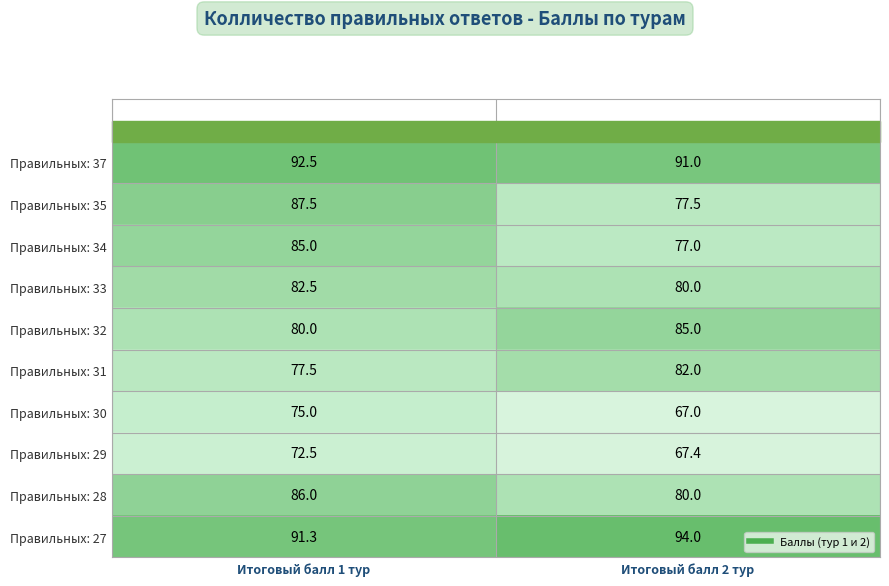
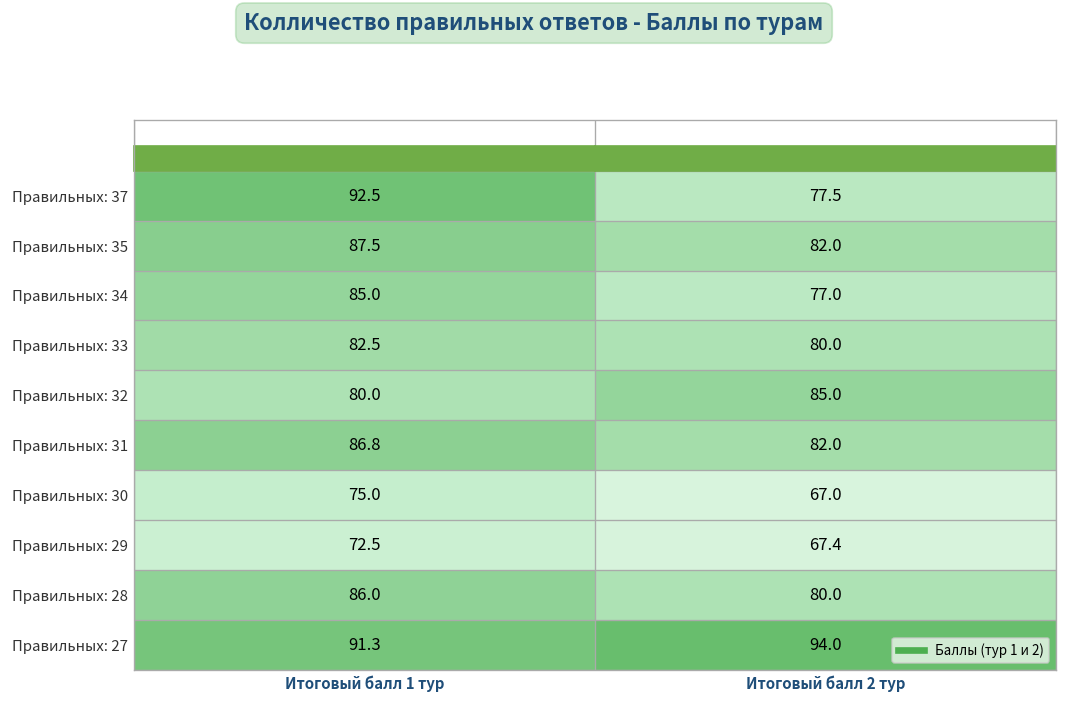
  {
    "Правильных: 37": {
      "Итоговый балл 1 тур": 92.5,
-     "Итоговый балл 2 тур": 91.0
+     "Итоговый балл 2 тур": 77.5
    },
    "Правильных: 35": {
      "Итоговый балл 1 тур": 87.5,
-     "Итоговый балл 2 тур": 77.5
+     "Итоговый балл 2 тур": 82.0
    },
    "Правильных: 34": {
      "Итоговый балл 1 тур": 85.0,
      "Итоговый балл 2 тур": 77.0
    },
    "Правильных: 33": {
      "Итоговый балл 1 тур": 82.5,
      "Итоговый балл 2 тур": 80.0
    },
    "Правильных: 32": {
      "Итоговый балл 1 тур": 80.0,
      "Итоговый балл 2 тур": 85.0
    },
    "Правильных: 31": {
-     "Итоговый балл 1 тур": 77.5,
+     "Итоговый балл 1 тур": 86.8,
      "Итоговый балл 2 тур": 82.0
    },
    "Правильных: 30": {
      "Итоговый балл 1 тур": 75.0,
      "Итоговый балл 2 тур": 67.0
    },
    "Правильных: 29": {
      "Итоговый балл 1 тур": 72.5,
      "Итоговый балл 2 тур": 67.4
    },
    "Правильных: 28": {
      "Итоговый балл 1 тур": 86.0,
      "Итоговый балл 2 тур": 80.0
    },
    "Правильных: 27": {
      "Итоговый балл 1 тур": 91.3,
      "Итоговый балл 2 тур": 94.0
    }
  }
